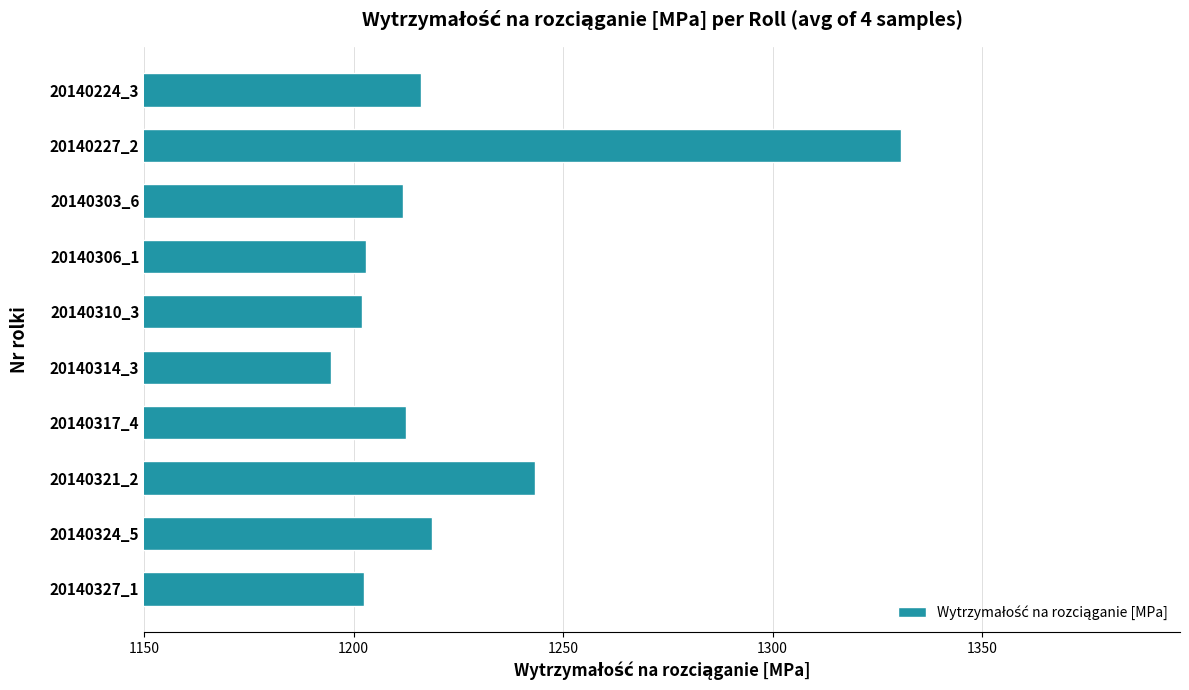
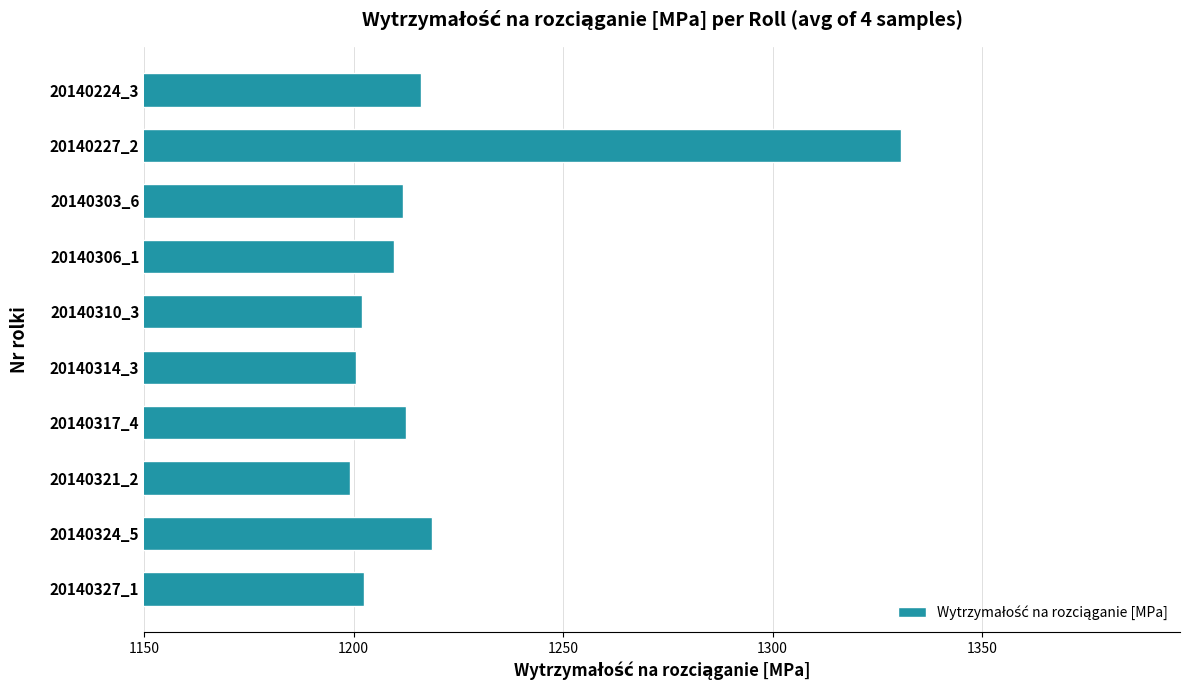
  {
    "20140224_3": 1216,
    "20140227_2": 1331,
    "20140303_6": 1212,
-   "20140306_1": 1203,
+   "20140306_1": 1210,
    "20140310_3": 1202,
-   "20140314_3": 1195,
+   "20140314_3": 1201,
    "20140317_4": 1212,
-   "20140321_2": 1243,
+   "20140321_2": 1199,
    "20140324_5": 1219,
    "20140327_1": 1203
  }
